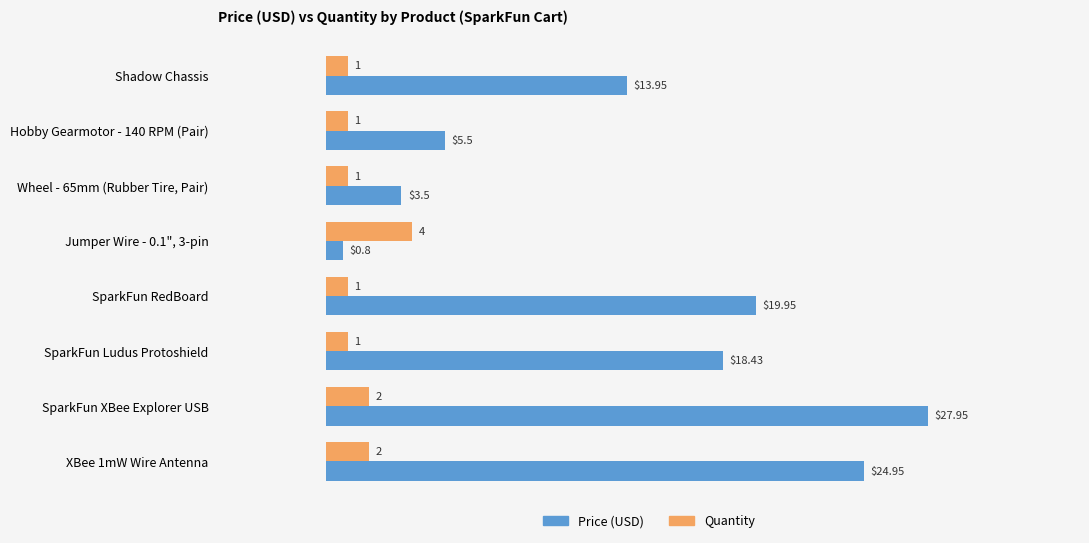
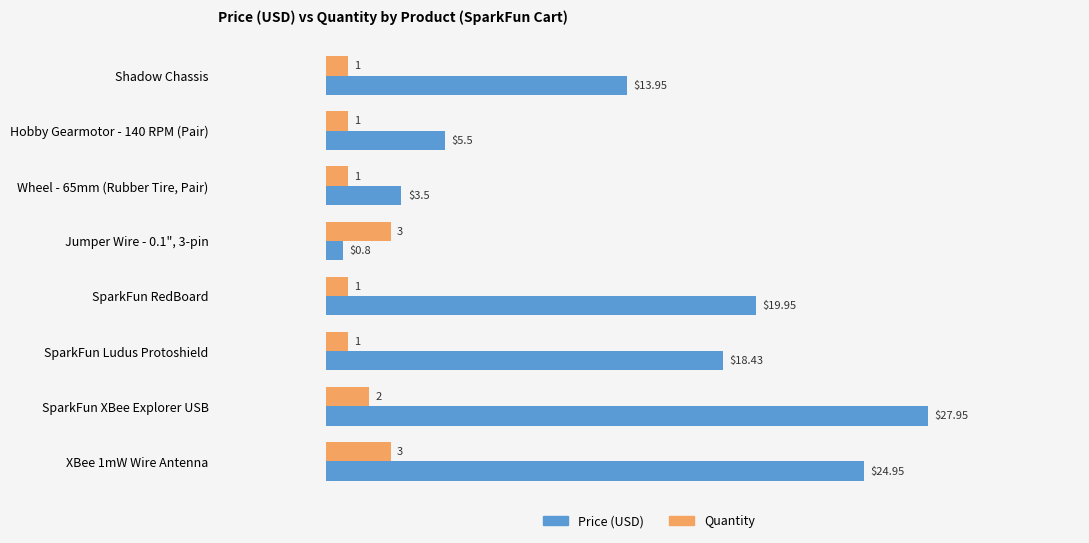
  {
    "Price (USD)": {
      "Shadow Chassis": "$13.95",
      "Hobby Gearmotor - 140 RPM (Pair)": "$5.5",
      "Wheel - 65mm (Rubber Tire, Pair)": "$3.5",
      "Jumper Wire - 0.1\", 3-pin": "$0.8",
      "SparkFun RedBoard": "$19.95",
      "SparkFun Ludus Protoshield": "$18.43",
      "SparkFun XBee Explorer USB": "$27.95",
      "XBee 1mW Wire Antenna": "$24.95"
    },
    "Quantity": {
      "Shadow Chassis": "1",
      "Hobby Gearmotor - 140 RPM (Pair)": "1",
      "Wheel - 65mm (Rubber Tire, Pair)": "1",
-     "Jumper Wire - 0.1\", 3-pin": "4",
+     "Jumper Wire - 0.1\", 3-pin": "3",
      "SparkFun RedBoard": "1",
      "SparkFun Ludus Protoshield": "1",
      "SparkFun XBee Explorer USB": "2",
-     "XBee 1mW Wire Antenna": "2"
+     "XBee 1mW Wire Antenna": "3"
    }
  }
